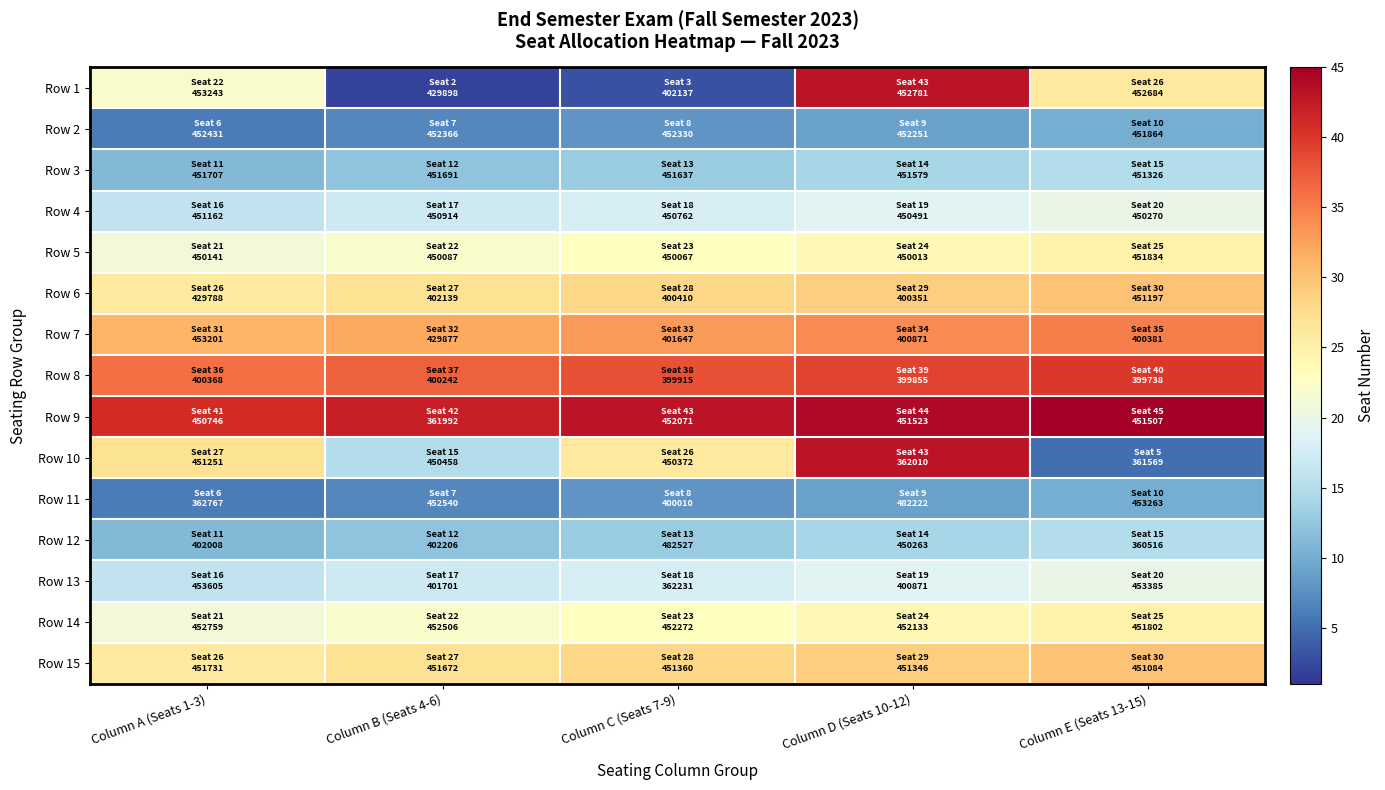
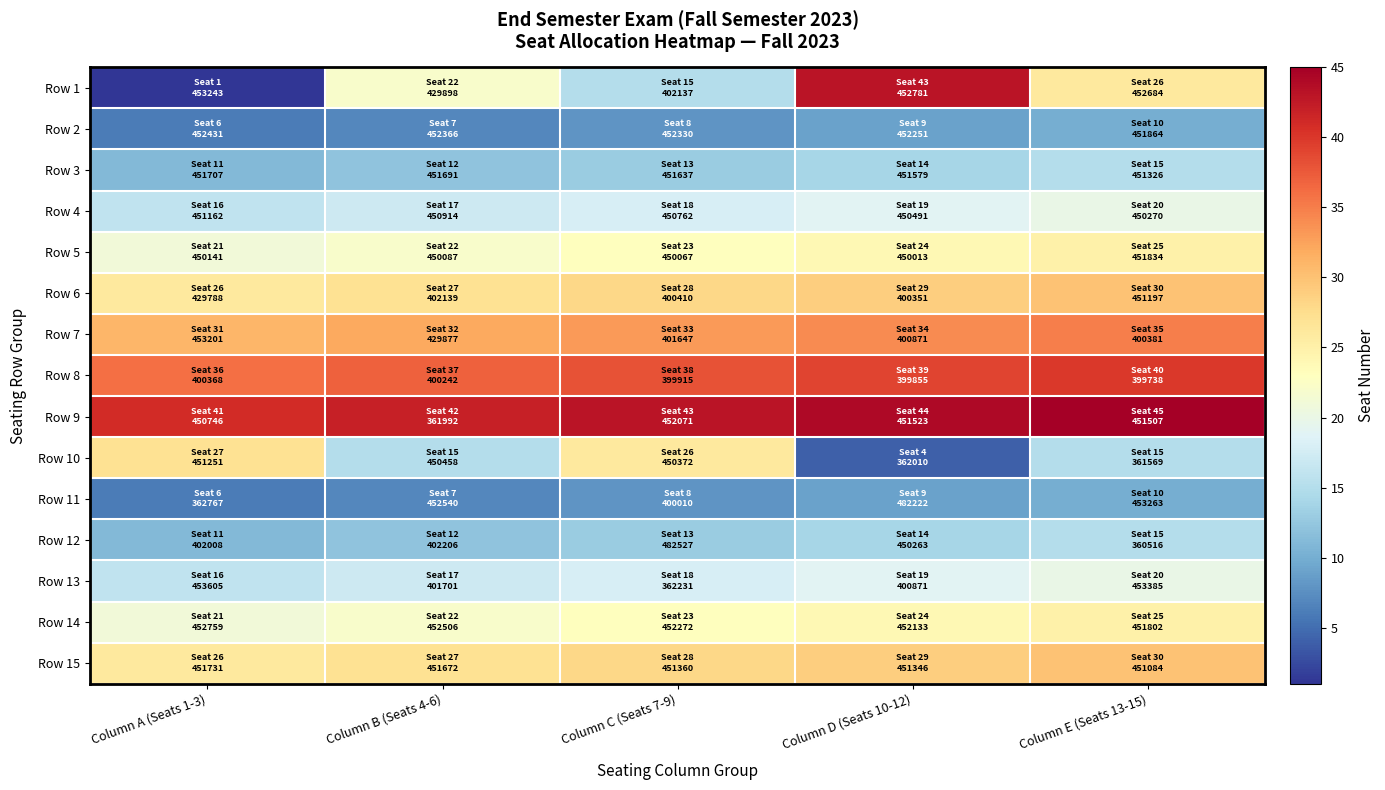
  {
    "Row 1": {
-     "Column A (Seats 1-3)": 22,
-     "Column B (Seats 4-6)": 2,
-     "Column C (Seats 7-9)": 3
+     "Column A (Seats 1-3)": 1,
+     "Column B (Seats 4-6)": 22,
+     "Column C (Seats 7-9)": 15
    },
    "Row 10": {
-     "Column D (Seats 10-12)": 43,
-     "Column E (Seats 13-15)": 5
+     "Column D (Seats 10-12)": 4,
+     "Column E (Seats 13-15)": 15
    }
  }
